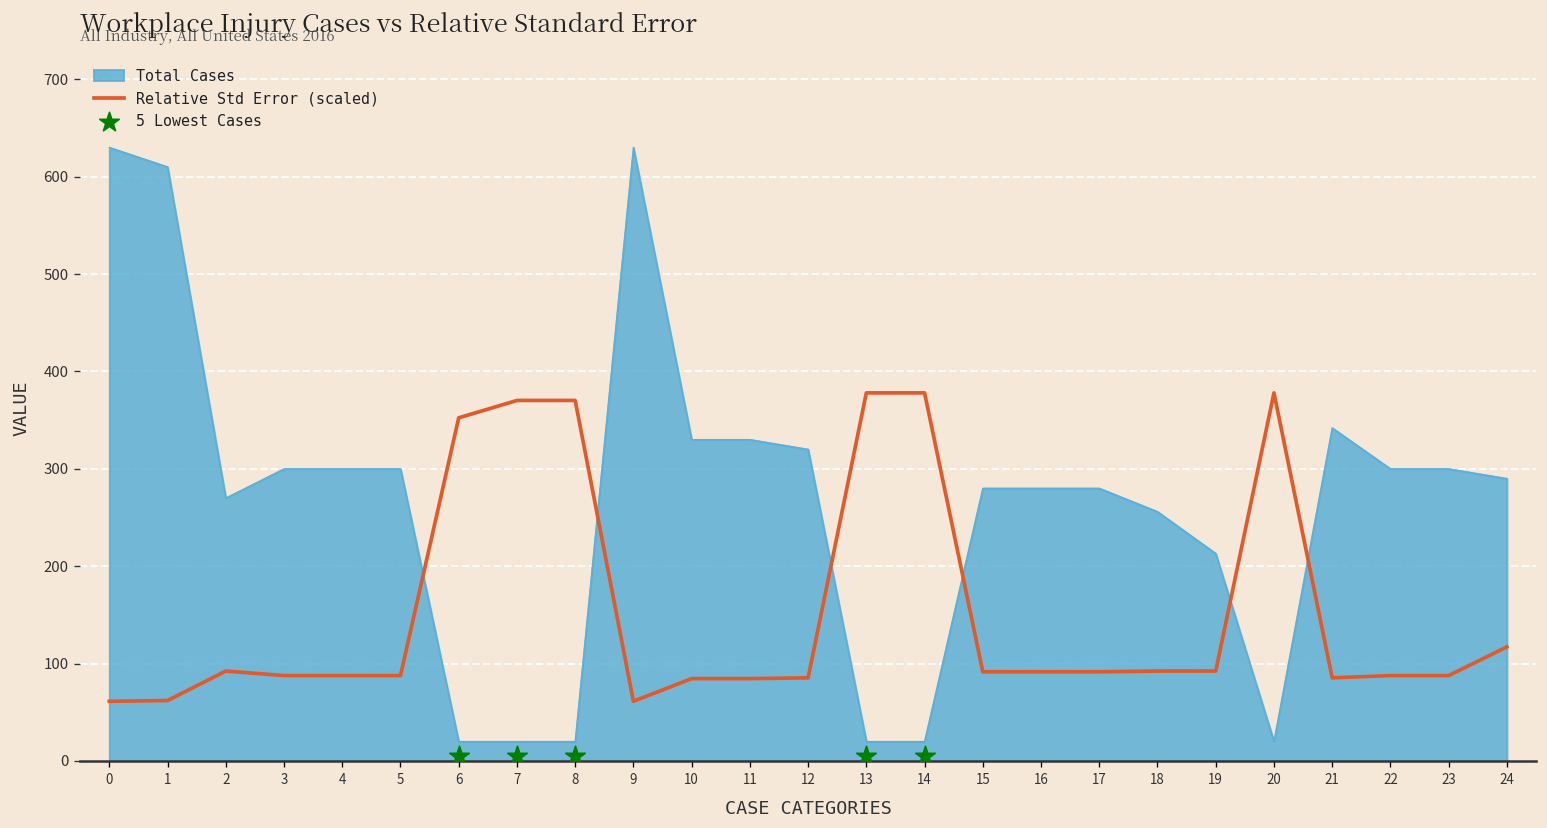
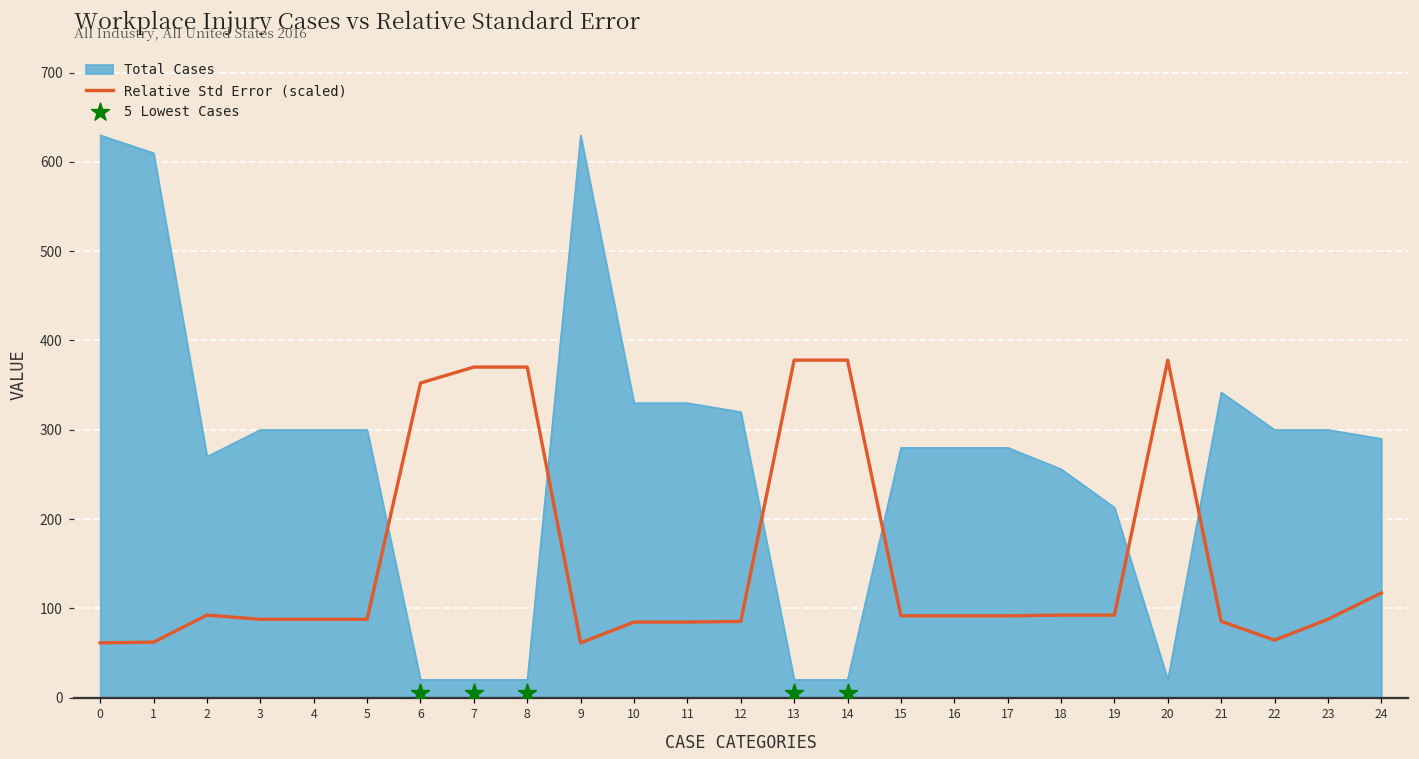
  {
    "Total Cases": {
      "0": 630,
      "1": 610,
      "2": 270,
      "3": 300,
      "4": 300,
      "5": 300,
      "6": 20,
      "7": 20,
      "8": 20,
      "9": 630,
      "10": 330,
      "11": 330,
      "12": 320,
      "13": 20,
      "14": 20,
      "15": 280,
      "16": 280,
      "17": 280,
      "18": 260,
      "19": 210,
      "20": 20,
      "21": 340,
      "22": 300,
      "23": 300,
      "24": 290
    },
    "Relative Std Error (scaled)": {
      "0": 60,
      "1": 60,
      "2": 90,
      "3": 90,
      "4": 90,
      "5": 90,
      "6": 350,
      "7": 370,
      "8": 370,
      "9": 60,
      "10": 80,
      "11": 80,
      "12": 90,
      "13": 380,
      "14": 380,
      "15": 90,
      "16": 90,
      "17": 90,
      "18": 90,
      "19": 90,
      "20": 380,
      "21": 90,
-     "22": 90,
+     "22": 60,
      "23": 90,
      "24": 120
    }
  }
